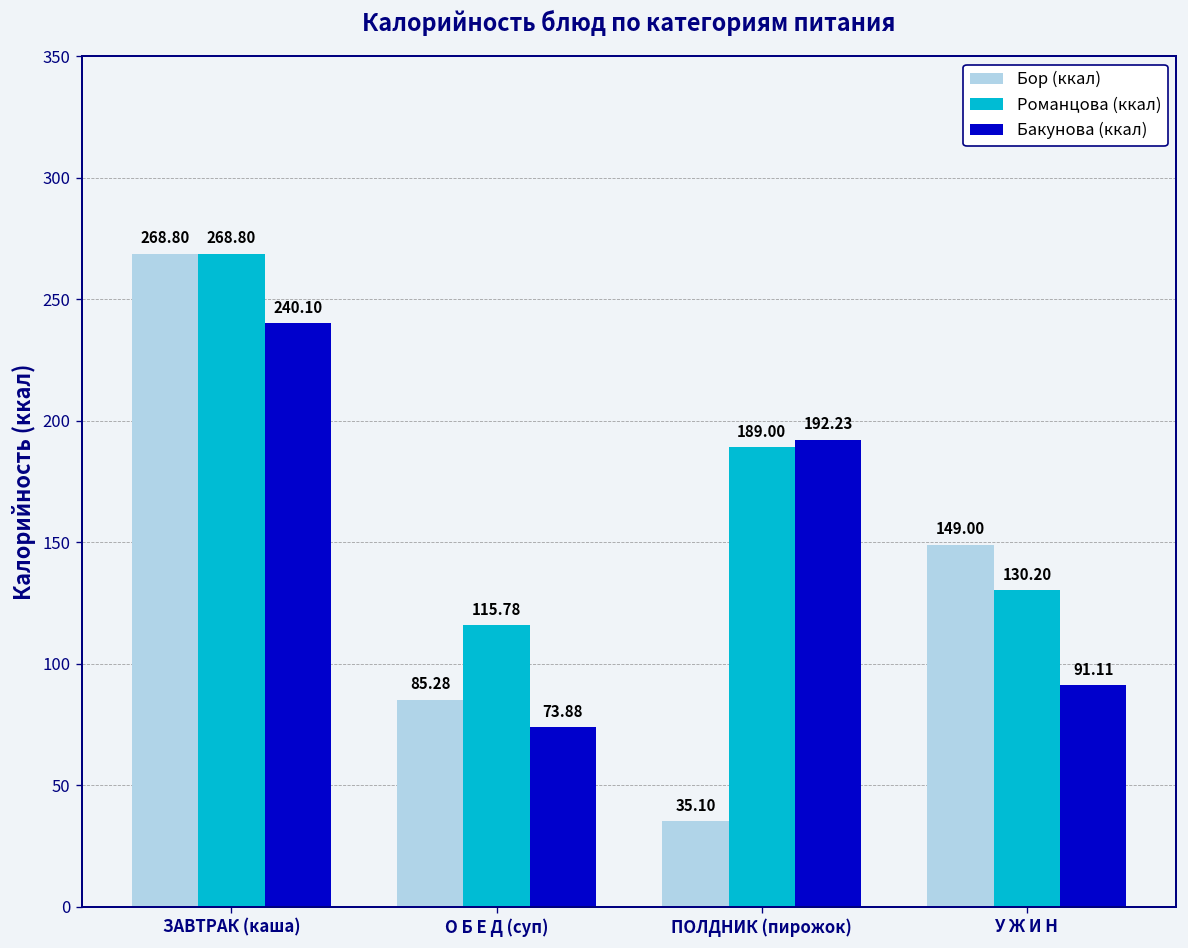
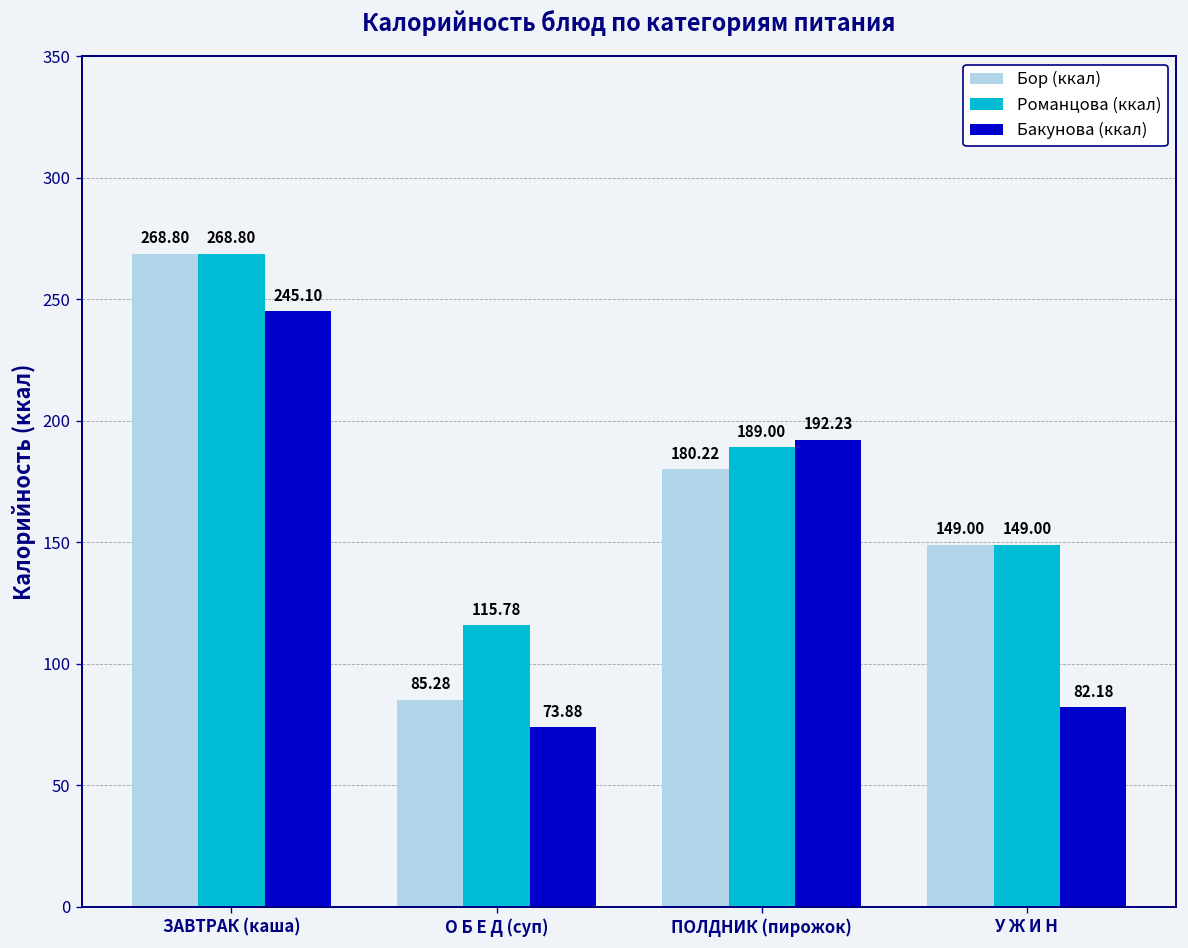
  {
    "Бор (ккал)": {
      "ЗАВТРАК (каша)": 268.80,
      "О Б Е Д (суп)": 85.28,
-     "ПОЛДНИК (пирожок)": 35.10,
+     "ПОЛДНИК (пирожок)": 180.22,
      "У Ж И Н": 149.00
    },
    "Романцова (ккал)": {
      "ЗАВТРАК (каша)": 268.80,
      "О Б Е Д (суп)": 115.78,
      "ПОЛДНИК (пирожок)": 189.00,
-     "У Ж И Н": 130.20
+     "У Ж И Н": 149.00
    },
    "Бакунова (ккал)": {
-     "ЗАВТРАК (каша)": 240.10,
+     "ЗАВТРАК (каша)": 245.10,
      "О Б Е Д (суп)": 73.88,
      "ПОЛДНИК (пирожок)": 192.23,
-     "У Ж И Н": 91.11
+     "У Ж И Н": 82.18
    }
  }
